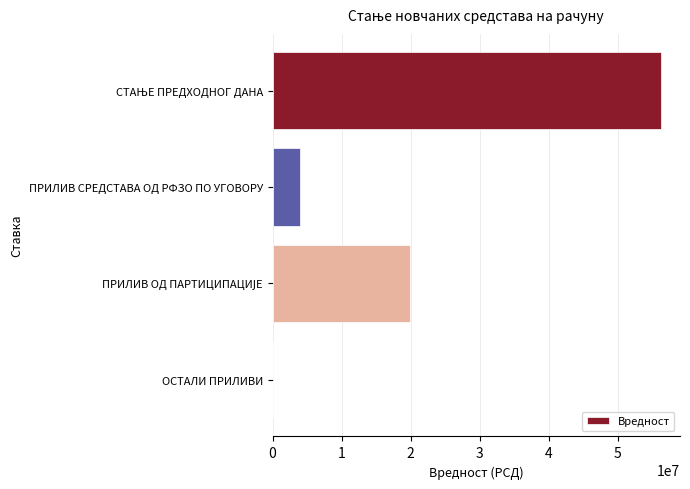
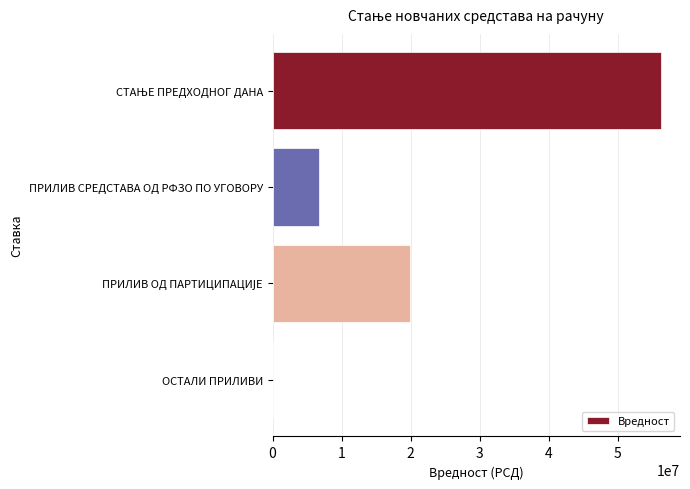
  {
    "СТАЊЕ ПРЕДХОДНОГ ДАНА": 56000000,
-   "ПРИЛИВ СРЕДСТАВА ОД РФЗО ПО УГОВОРУ": 4000000,
+   "ПРИЛИВ СРЕДСТАВА ОД РФЗО ПО УГОВОРУ": 7000000,
    "ПРИЛИВ ОД ПАРТИЦИПАЦИЈЕ": 20000000,
    "ОСТАЛИ ПРИЛИВИ": 0
  }
